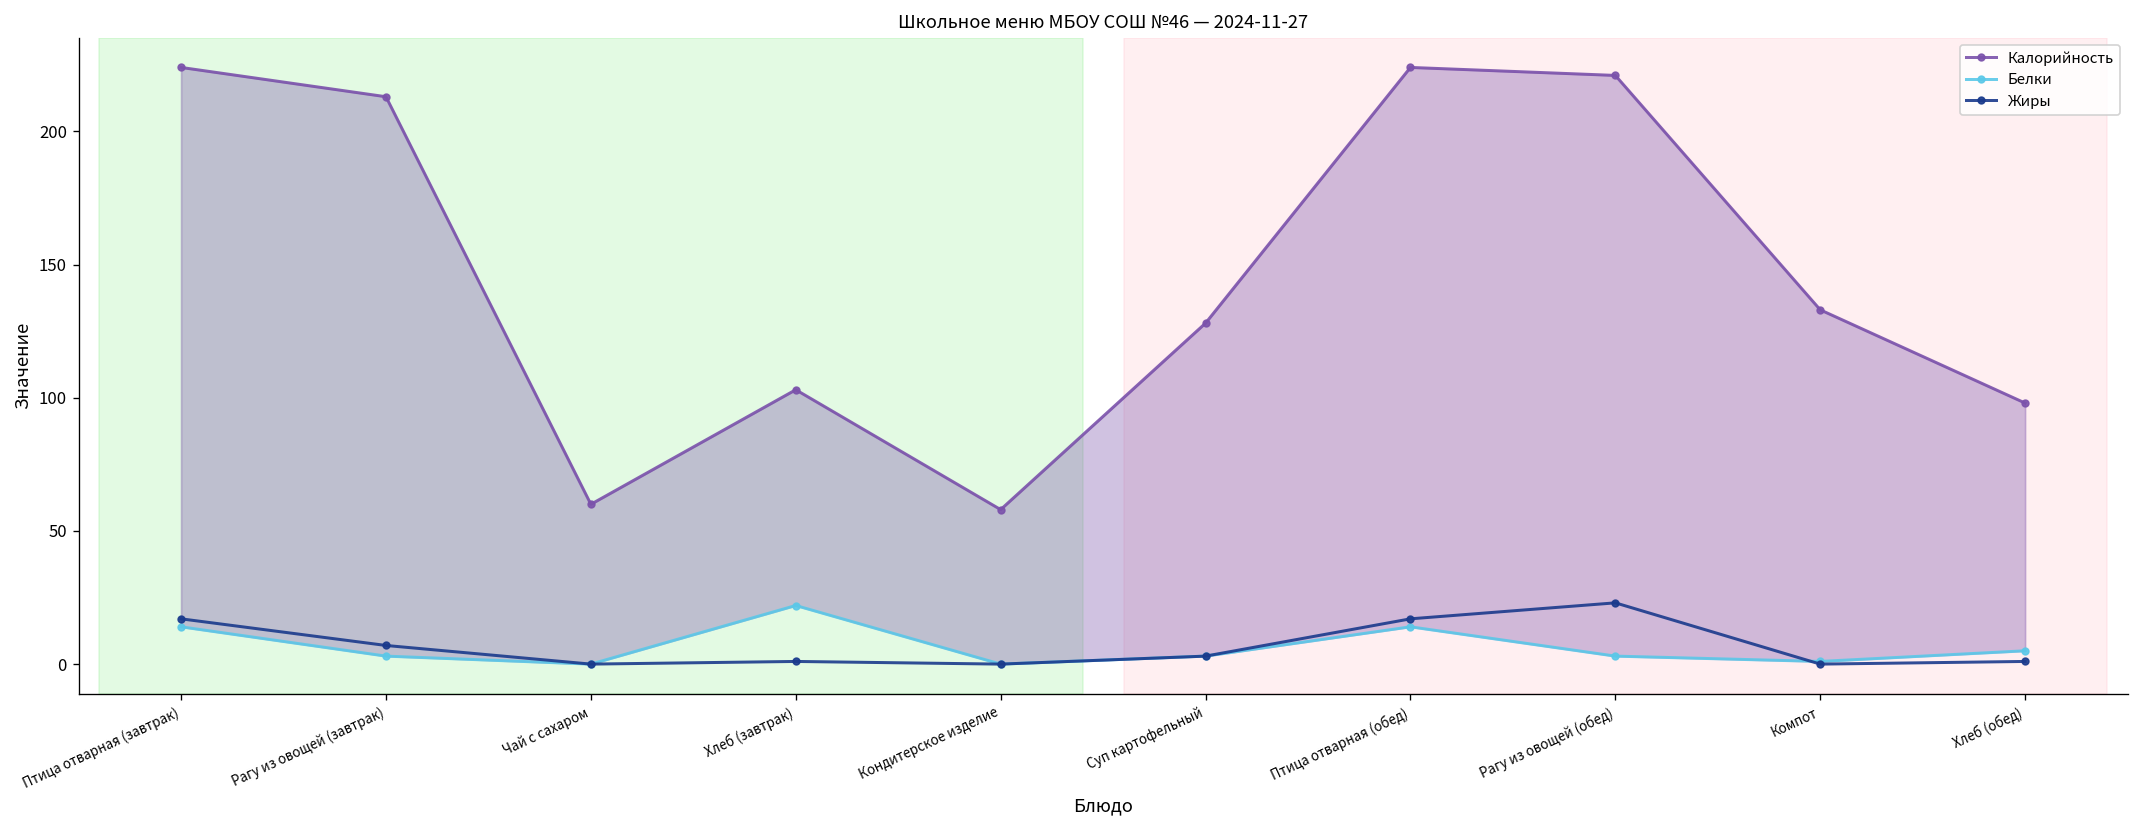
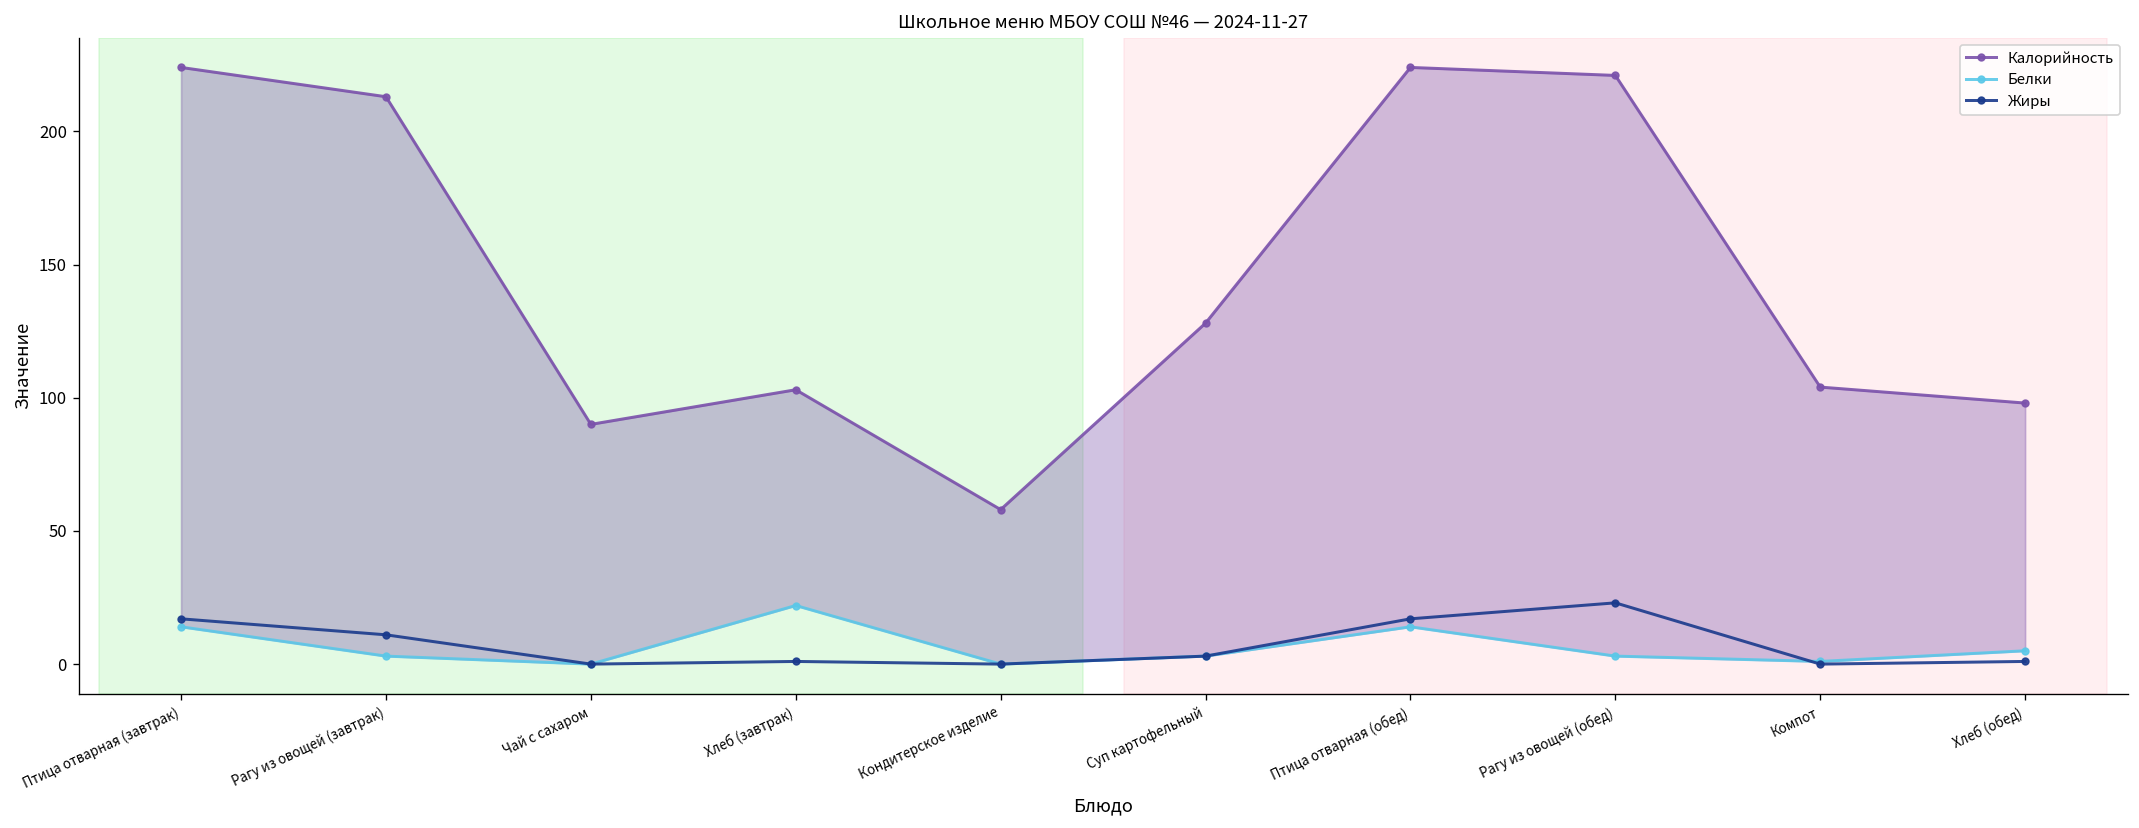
  {
    "Калорийность": {
      "Птица отварная (завтрак)": 224,
      "Рагу из овощей (завтрак)": 213,
-     "Чай с сахаром": 60,
+     "Чай с сахаром": 90,
      "Хлеб (завтрак)": 103,
      "Кондитерское изделие": 58,
      "Суп картофельный": 128,
      "Птица отварная (обед)": 224,
      "Рагу из овощей (обед)": 221,
-     "Компот": 133,
+     "Компот": 104,
      "Хлеб (обед)": 98
    },
    "Белки": {
      "Птица отварная (завтрак)": 14,
      "Рагу из овощей (завтрак)": 3,
      "Хлеб (завтрак)": 22,
      "Птица отварная (обед)": 14,
      "Рагу из овощей (обед)": 3,
      "Хлеб (обед)": 5
    },
    "Жиры": {
      "Птица отварная (завтрак)": 17,
-     "Рагу из овощей (завтрак)": 7,
+     "Рагу из овощей (завтрак)": 11,
      "Хлеб (завтрак)": 1,
      "Птица отварная (обед)": 17,
      "Рагу из овощей (обед)": 23,
      "Хлеб (обед)": 1
    }
  }
